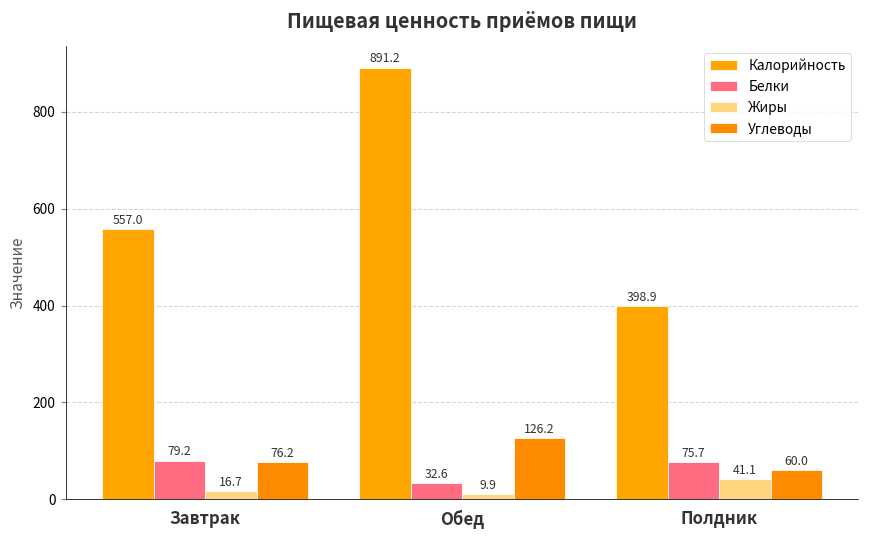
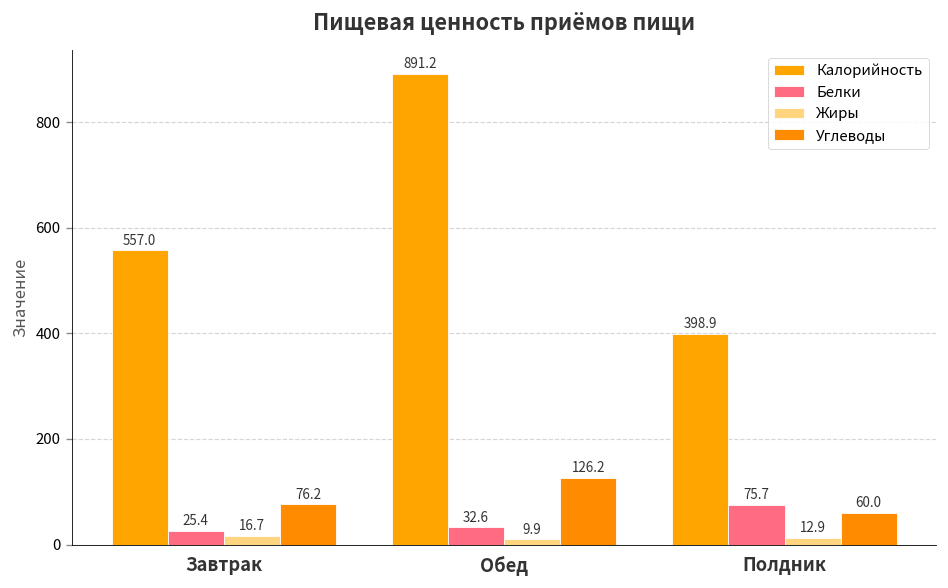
  {
    "Белки": {
-     "Завтрак": 79.2,
+     "Завтрак": 25.4,
      "Обед": 32.6,
      "Полдник": 75.7
    },
    "Жиры": {
      "Завтрак": 16.7,
      "Обед": 9.9,
-     "Полдник": 41.1
+     "Полдник": 12.9
    }
  }
